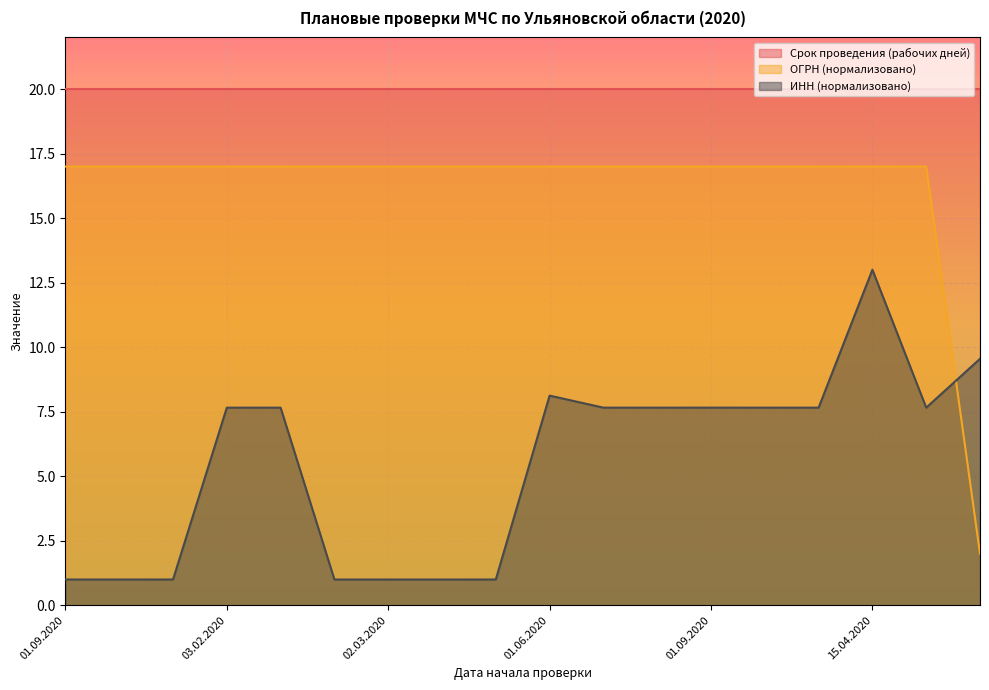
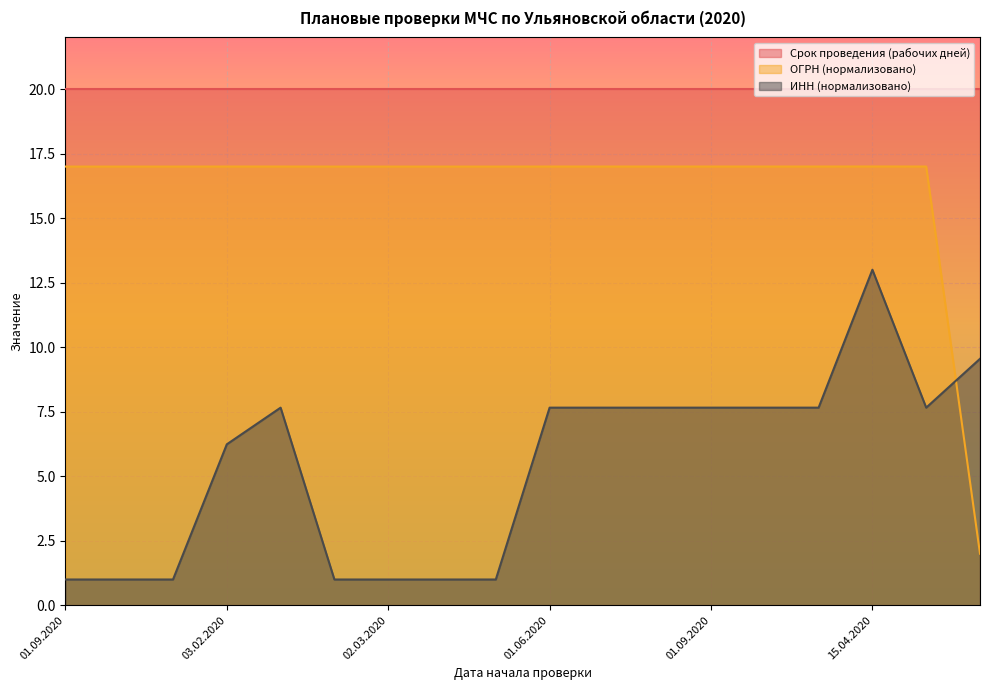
  {
    "Срок проведения (рабочих дней)": {
      "03.02.2020": 20.0,
      "01.06.2020": 20.0
    },
    "ОГРН (нормализовано)": {
      "03.02.2020": 17.0,
      "01.06.2020": 17.0,
      "15.04.2020": 17.0
    },
    "ИНН (нормализовано)": {
-     "03.02.2020": 7.7,
-     "01.06.2020": 8.1,
+     "03.02.2020": 6.2,
+     "01.06.2020": 7.7,
      "15.04.2020": 13.0
    }
  }
